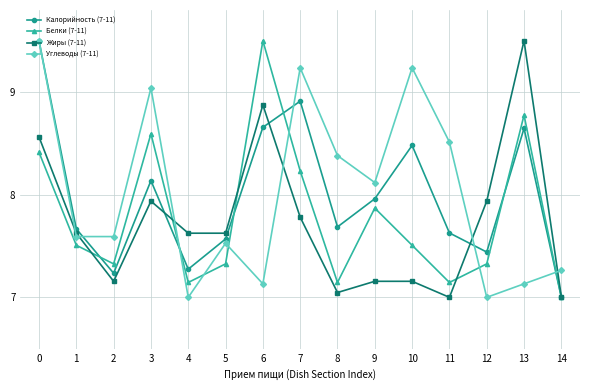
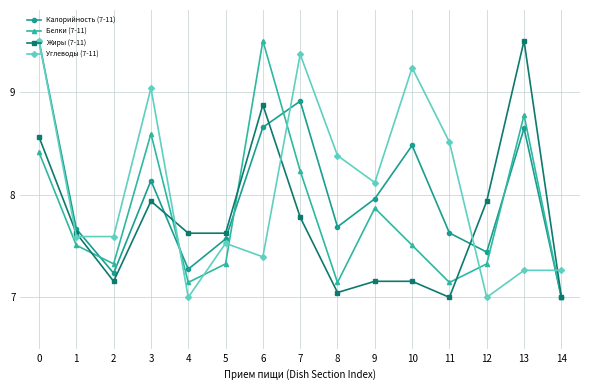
  {
    "Углеводы (7-11)": {
      "1": 7.59,
      "2": 7.59,
      "3": 9.04,
      "4": 7.00,
      "5": 7.53,
-     "6": 7.13,
-     "7": 9.24,
+     "6": 7.39,
+     "7": 9.37,
      "8": 8.38,
      "9": 8.12,
      "10": 9.24,
      "11": 8.51,
      "12": 7.00,
-     "13": 7.13,
+     "13": 7.26,
      "14": 7.26
    }
  }
